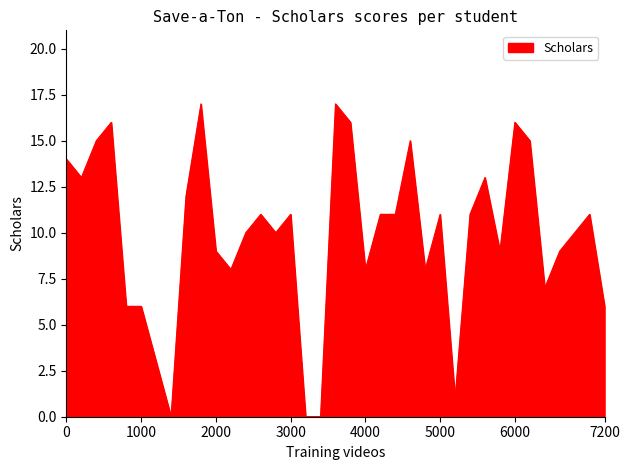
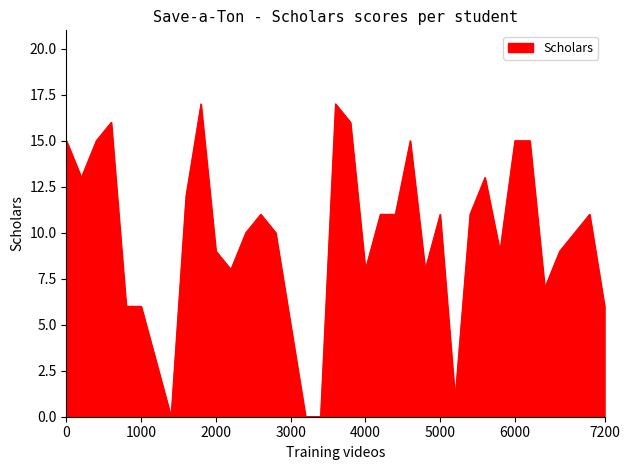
  {
-   "0": 14,
+   "0": 15,
    "1000": 6,
    "2000": 9,
-   "3000": 11,
+   "3000": 5,
    "4000": 8,
    "5000": 11,
-   "6000": 16,
+   "6000": 15,
    "7200": 6
  }
